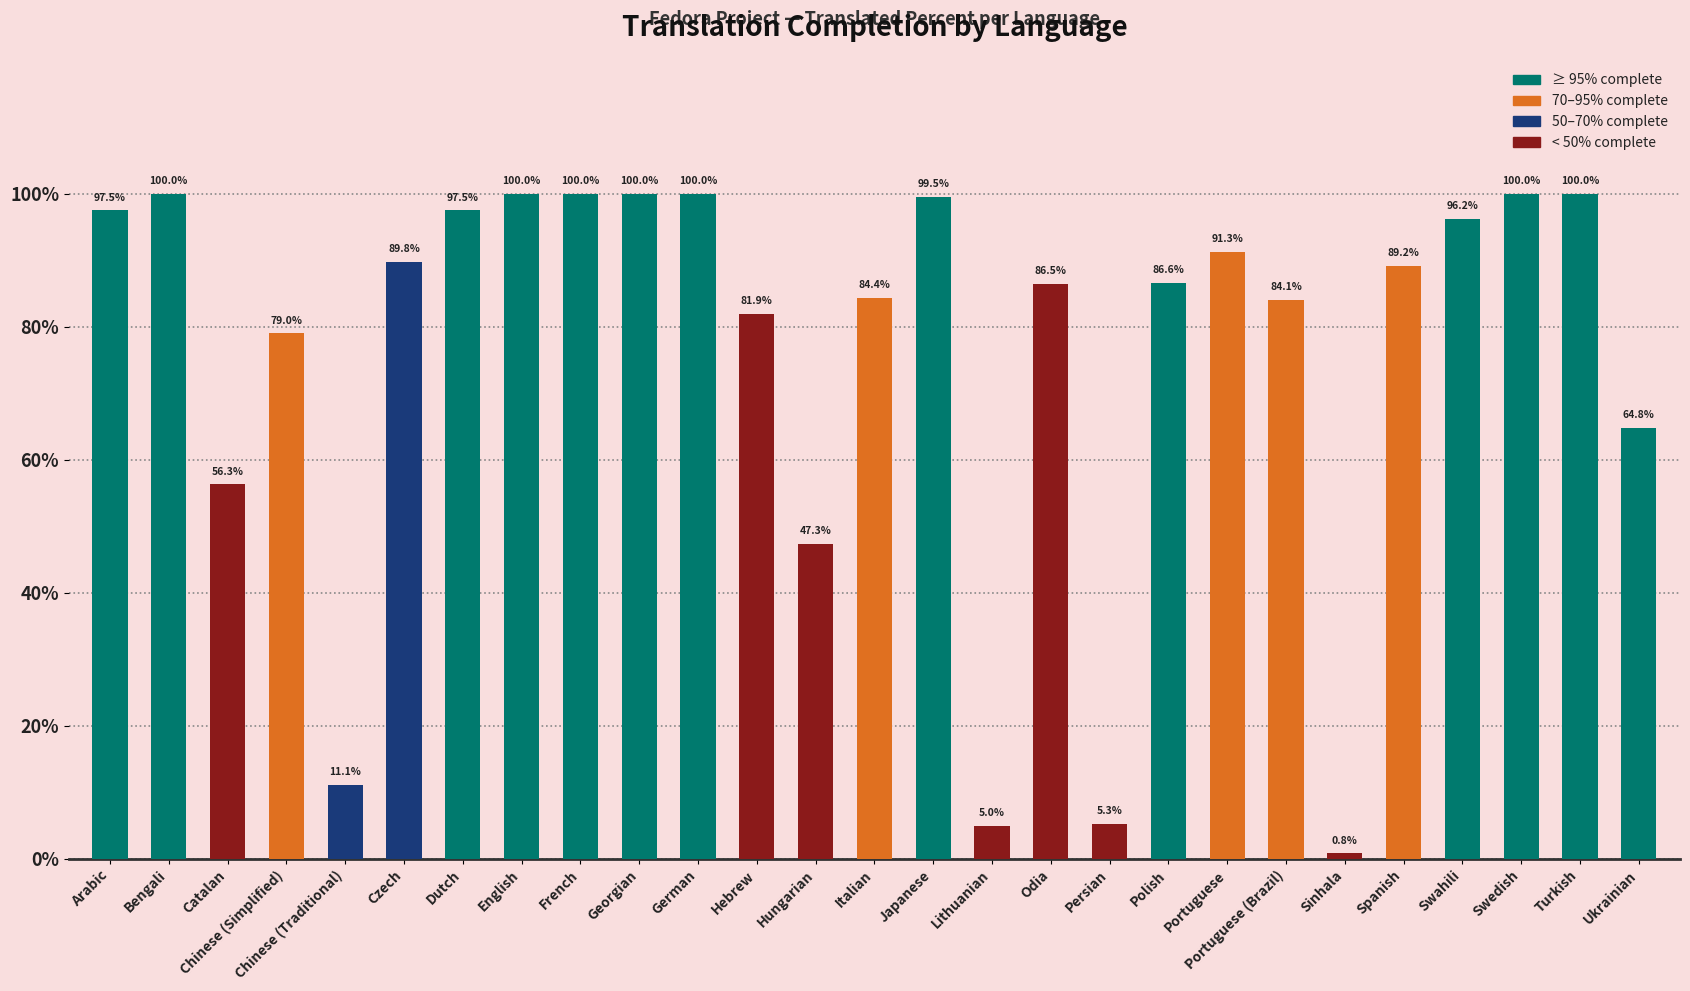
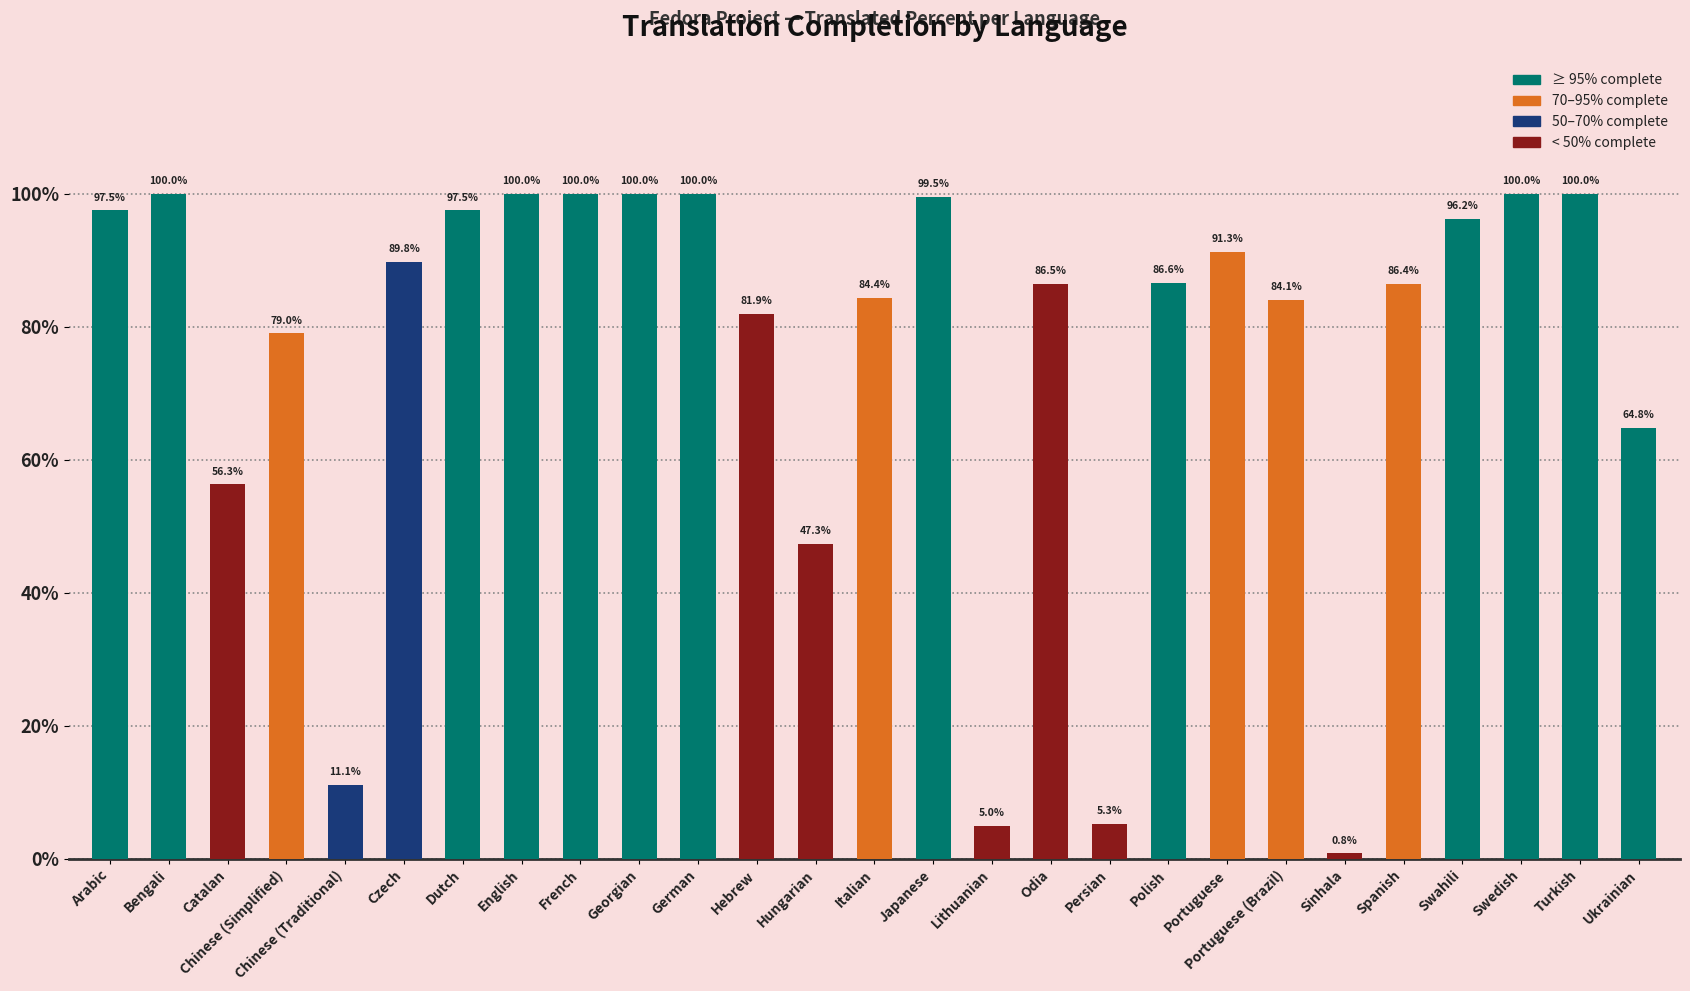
  {
    "Arabic": "97.5%",
    "Bengali": "100.0%",
    "Catalan": "56.3%",
    "Chinese (Simplified)": "79.0%",
    "Chinese (Traditional)": "11.1%",
    "Czech": "89.8%",
    "Dutch": "97.5%",
    "English": "100.0%",
    "French": "100.0%",
    "Georgian": "100.0%",
    "German": "100.0%",
    "Hebrew": "81.9%",
    "Hungarian": "47.3%",
    "Italian": "84.4%",
    "Japanese": "99.5%",
    "Lithuanian": "5.0%",
    "Odia": "86.5%",
    "Persian": "5.3%",
    "Polish": "86.6%",
    "Portuguese": "91.3%",
    "Portuguese (Brazil)": "84.1%",
    "Sinhala": "0.8%",
-   "Spanish": "89.2%",
+   "Spanish": "86.4%",
    "Swahili": "96.2%",
    "Swedish": "100.0%",
    "Turkish": "100.0%",
    "Ukrainian": "64.8%"
  }
